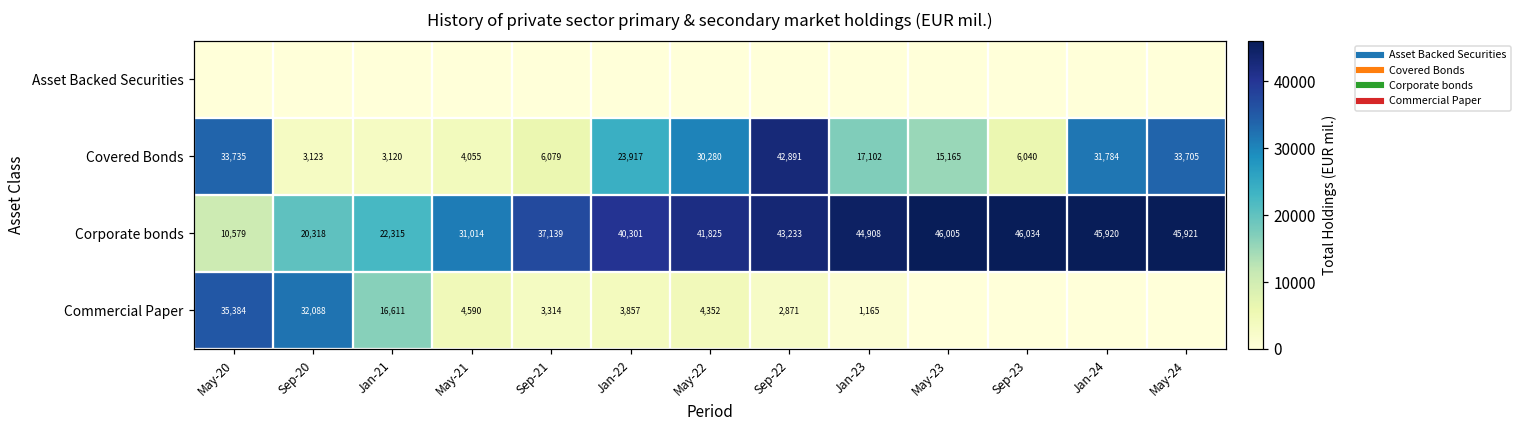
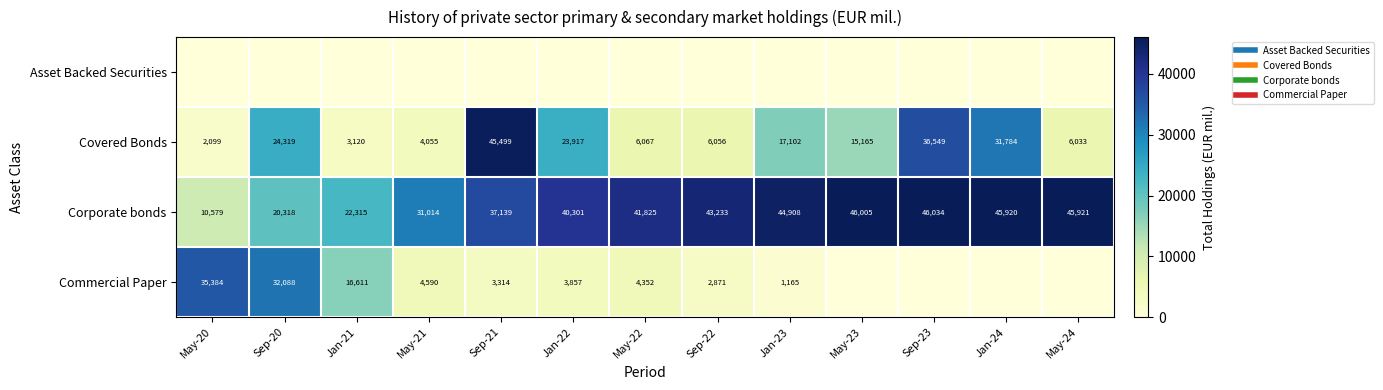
  {
    "Covered Bonds": {
-     "May-20": "33,735",
-     "Sep-20": "3,123",
+     "May-20": "2,099",
+     "Sep-20": "24,319",
      "Jan-21": "3,120",
      "May-21": "4,055",
-     "Sep-21": "6,079",
+     "Sep-21": "45,499",
      "Jan-22": "23,917",
-     "May-22": "30,280",
-     "Sep-22": "42,891",
+     "May-22": "6,067",
+     "Sep-22": "6,056",
      "Jan-23": "17,102",
      "May-23": "15,165",
-     "Sep-23": "6,040",
+     "Sep-23": "36,549",
      "Jan-24": "31,784",
-     "May-24": "33,705"
+     "May-24": "6,033"
    },
    "Corporate bonds": {
      "May-20": "10,579",
      "Sep-20": "20,318",
      "Jan-21": "22,315",
      "May-21": "31,014",
      "Sep-21": "37,139",
      "Jan-22": "40,301",
      "May-22": "41,825",
      "Sep-22": "43,233",
      "Jan-23": "44,908",
      "May-23": "46,005",
      "Sep-23": "46,034",
      "Jan-24": "45,920",
      "May-24": "45,921"
    },
    "Commercial Paper": {
      "May-20": "35,384",
      "Sep-20": "32,088",
      "Jan-21": "16,611",
      "May-21": "4,590",
      "Sep-21": "3,314",
      "Jan-22": "3,857",
      "May-22": "4,352",
      "Sep-22": "2,871",
      "Jan-23": "1,165"
    }
  }
